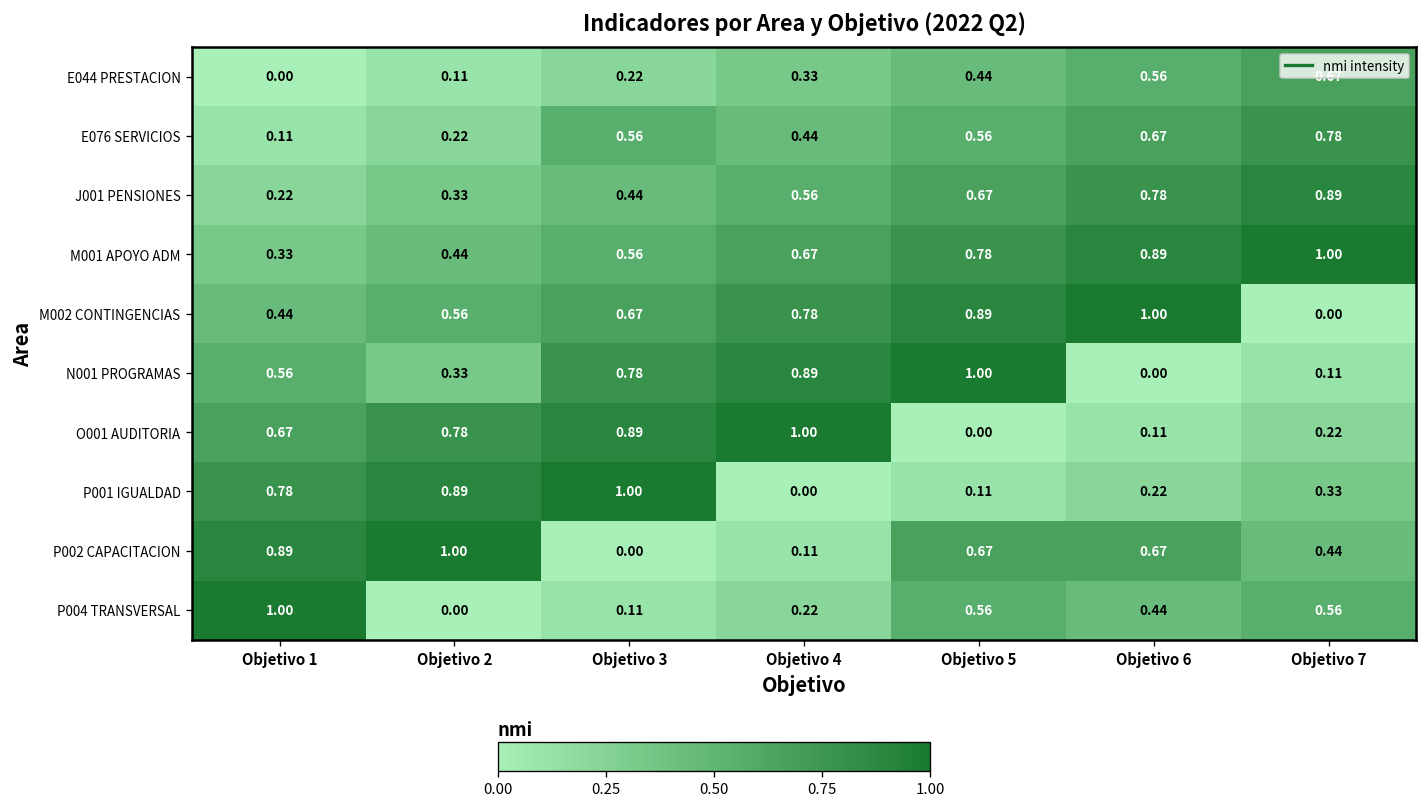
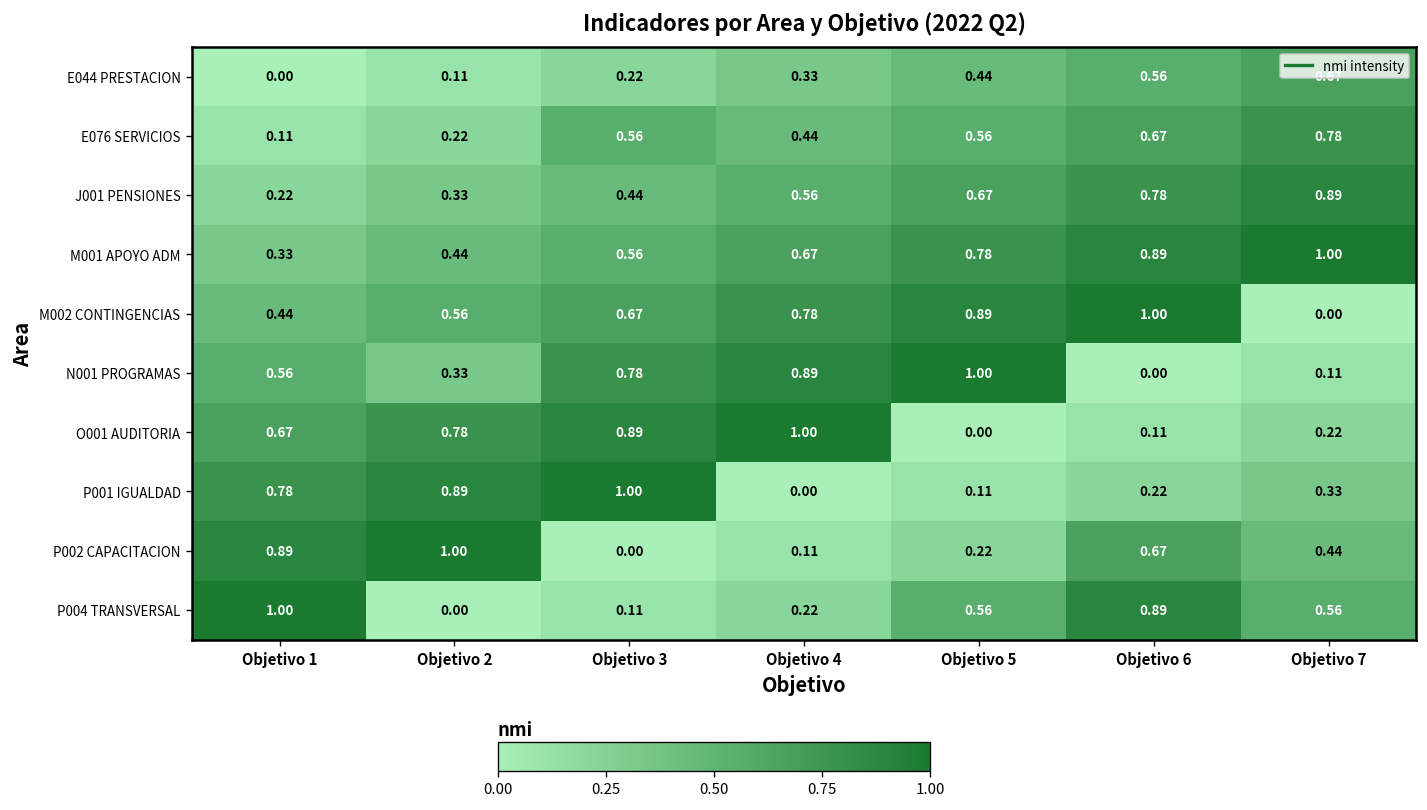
  {
    "E044 PRESTACION": {
      "Objetivo 1": 0.00,
      "Objetivo 2": 0.11,
      "Objetivo 3": 0.22,
      "Objetivo 4": 0.33,
      "Objetivo 5": 0.44,
      "Objetivo 6": 0.56
    },
    "E076 SERVICIOS": {
      "Objetivo 1": 0.11,
      "Objetivo 2": 0.22,
      "Objetivo 3": 0.56,
      "Objetivo 4": 0.44,
      "Objetivo 5": 0.56,
      "Objetivo 6": 0.67,
      "Objetivo 7": 0.78
    },
    "J001 PENSIONES": {
      "Objetivo 1": 0.22,
      "Objetivo 2": 0.33,
      "Objetivo 3": 0.44,
      "Objetivo 4": 0.56,
      "Objetivo 5": 0.67,
      "Objetivo 6": 0.78,
      "Objetivo 7": 0.89
    },
    "M001 APOYO ADM": {
      "Objetivo 1": 0.33,
      "Objetivo 2": 0.44,
      "Objetivo 3": 0.56,
      "Objetivo 4": 0.67,
      "Objetivo 5": 0.78,
      "Objetivo 6": 0.89,
      "Objetivo 7": 1.00
    },
    "M002 CONTINGENCIAS": {
      "Objetivo 1": 0.44,
      "Objetivo 2": 0.56,
      "Objetivo 3": 0.67,
      "Objetivo 4": 0.78,
      "Objetivo 5": 0.89,
      "Objetivo 6": 1.00,
      "Objetivo 7": 0.00
    },
    "N001 PROGRAMAS": {
      "Objetivo 1": 0.56,
      "Objetivo 2": 0.33,
      "Objetivo 3": 0.78,
      "Objetivo 4": 0.89,
      "Objetivo 5": 1.00,
      "Objetivo 6": 0.00,
      "Objetivo 7": 0.11
    },
    "O001 AUDITORIA": {
      "Objetivo 1": 0.67,
      "Objetivo 2": 0.78,
      "Objetivo 3": 0.89,
      "Objetivo 4": 1.00,
      "Objetivo 5": 0.00,
      "Objetivo 6": 0.11,
      "Objetivo 7": 0.22
    },
    "P001 IGUALDAD": {
      "Objetivo 1": 0.78,
      "Objetivo 2": 0.89,
      "Objetivo 3": 1.00,
      "Objetivo 4": 0.00,
      "Objetivo 5": 0.11,
      "Objetivo 6": 0.22,
      "Objetivo 7": 0.33
    },
    "P002 CAPACITACION": {
      "Objetivo 1": 0.89,
      "Objetivo 2": 1.00,
      "Objetivo 3": 0.00,
      "Objetivo 4": 0.11,
-     "Objetivo 5": 0.67,
+     "Objetivo 5": 0.22,
      "Objetivo 6": 0.67,
      "Objetivo 7": 0.44
    },
    "P004 TRANSVERSAL": {
      "Objetivo 1": 1.00,
      "Objetivo 2": 0.00,
      "Objetivo 3": 0.11,
      "Objetivo 4": 0.22,
      "Objetivo 5": 0.56,
-     "Objetivo 6": 0.44,
+     "Objetivo 6": 0.89,
      "Objetivo 7": 0.56
    }
  }
